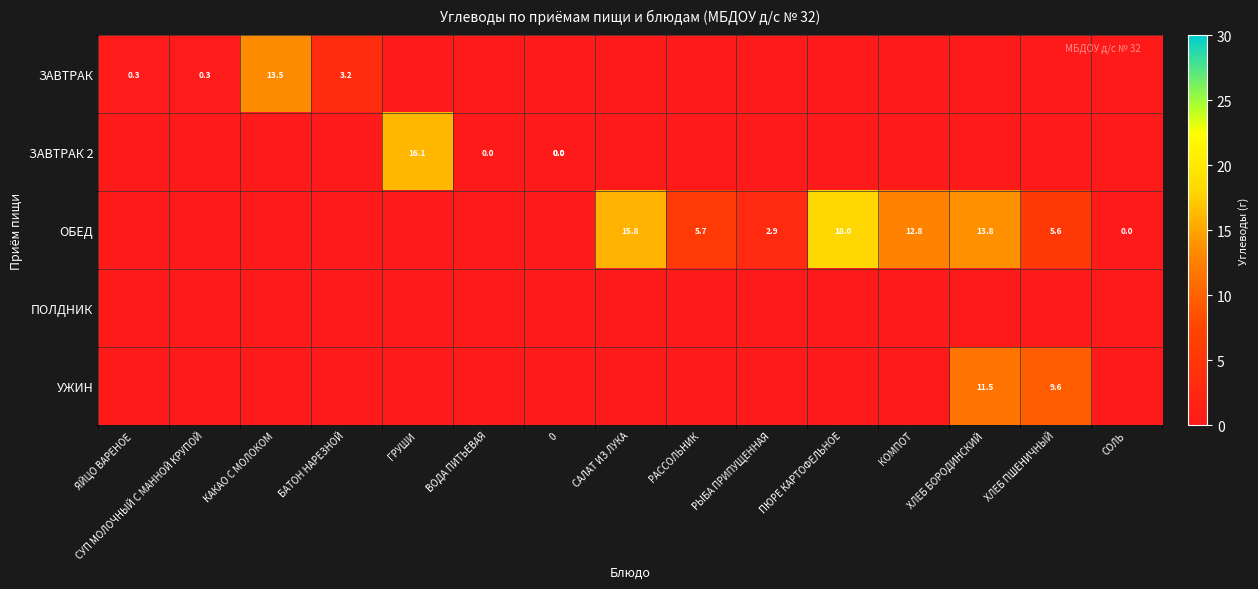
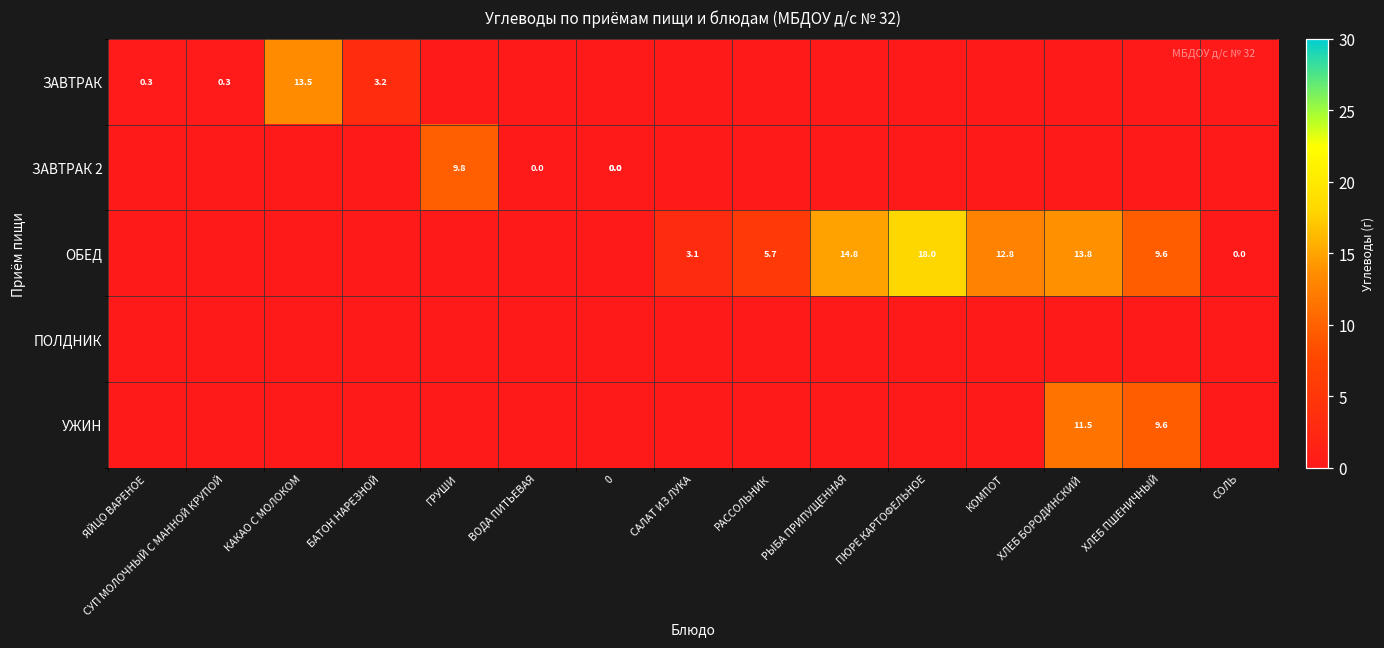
  {
    "ЗАВТРАК": {
      "ЯЙЦО ВАРЕНОЕ": 0.3,
      "СУП МОЛОЧНЫЙ С МАННОЙ КРУПОЙ": 0.3,
      "КАКАО С МОЛОКОМ": 13.5,
      "БАТОН НАРЕЗНОЙ": 3.2,
      "СОЛЬ": 32
    },
    "ЗАВТРАК 2": {
-     "ГРУШИ": 16.1,
+     "ГРУШИ": 9.8,
      "ВОДА ПИТЬЕВАЯ": 0.0
    },
    "ОБЕД": {
-     "САЛАТ ИЗ ЛУКА": 15.8,
+     "САЛАТ ИЗ ЛУКА": 3.1,
      "РАССОЛЬНИК": 5.7,
-     "РЫБА ПРИПУЩЕННАЯ": 2.9,
+     "РЫБА ПРИПУЩЕННАЯ": 14.8,
      "ПЮРЕ КАРТОФЕЛЬНОЕ": 18.0,
      "КОМПОТ": 12.8,
      "ХЛЕБ БОРОДИНСКИЙ": 13.8,
-     "ХЛЕБ ПШЕНИЧНЫЙ": 5.6,
+     "ХЛЕБ ПШЕНИЧНЫЙ": 9.6,
      "СОЛЬ": 0.0
    },
    "УЖИН": {
      "ХЛЕБ БОРОДИНСКИЙ": 11.5,
      "ХЛЕБ ПШЕНИЧНЫЙ": 9.6
    }
  }
